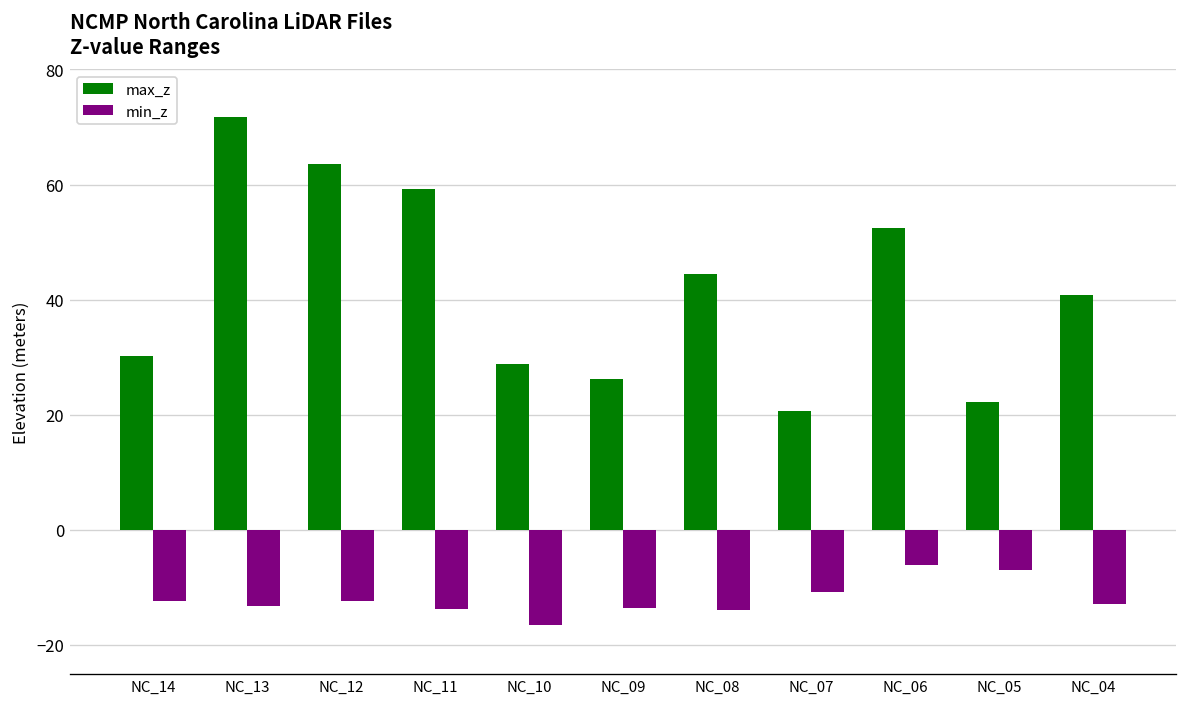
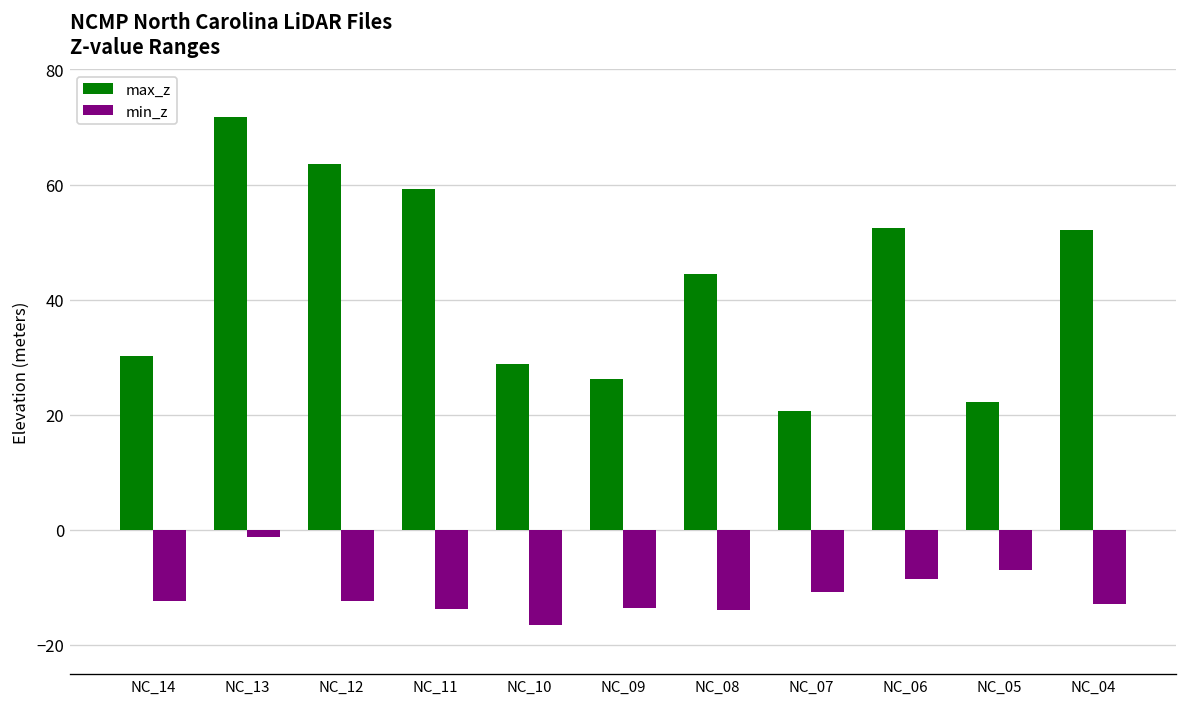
  {
    "max_z": {
      "NC_14": 30,
      "NC_13": 72,
      "NC_12": 64,
      "NC_11": 59,
      "NC_10": 29,
      "NC_09": 26,
      "NC_08": 44,
      "NC_07": 21,
      "NC_06": 52,
      "NC_05": 22,
-     "NC_04": 41
+     "NC_04": 52
    },
    "min_z": {
      "NC_14": -12,
-     "NC_13": -13,
+     "NC_13": -1,
      "NC_12": -12,
      "NC_11": -14,
      "NC_10": -17,
      "NC_09": -14,
      "NC_08": -14,
      "NC_07": -11,
-     "NC_06": -6,
+     "NC_06": -8,
      "NC_05": -7,
      "NC_04": -13
    }
  }
